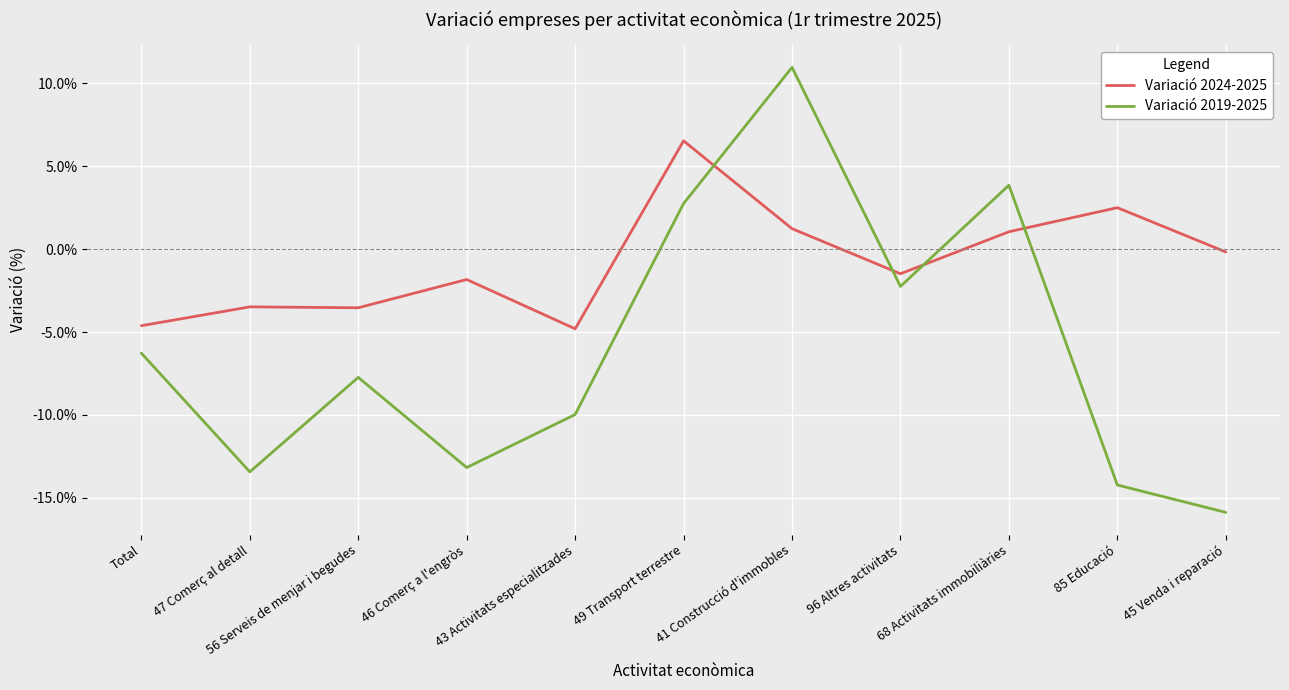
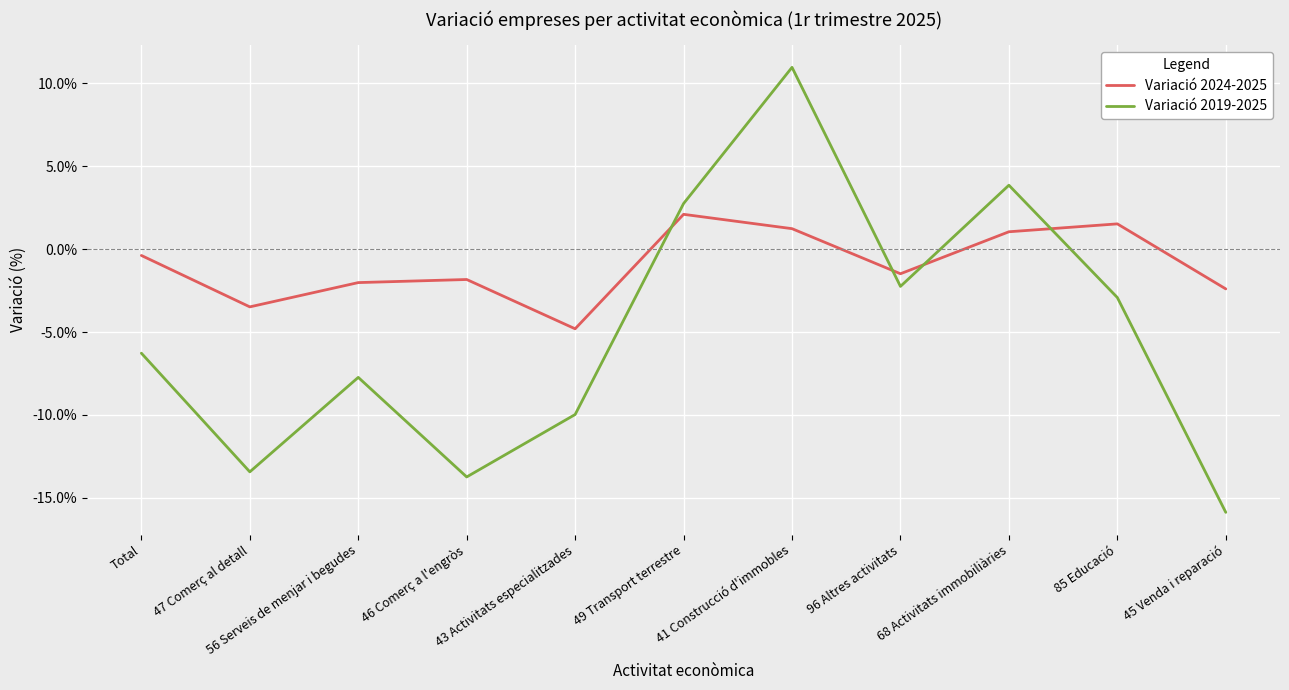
  {
    "Variació 2024-2025": {
-     "Total": "-4.6%",
+     "Total": "-0.4%",
      "47 Comerç al detall": "-3.5%",
-     "56 Serveis de menjar i begudes": "-3.5%",
+     "56 Serveis de menjar i begudes": "-2.0%",
      "46 Comerç a l'engròs": "-1.8%",
      "43 Activitats especialitzades": "-4.8%",
-     "49 Transport terrestre": "6.5%",
+     "49 Transport terrestre": "2.1%",
      "41 Construcció d'immobles": "1.2%",
      "96 Altres activitats": "-1.5%",
      "68 Activitats immobiliàries": "1.1%",
-     "85 Educació": "2.5%",
-     "45 Venda i reparació": "-0.2%"
+     "85 Educació": "1.5%",
+     "45 Venda i reparació": "-2.4%"
    },
    "Variació 2019-2025": {
      "Total": "-6.3%",
      "47 Comerç al detall": "-13.4%",
      "56 Serveis de menjar i begudes": "-7.7%",
-     "46 Comerç a l'engròs": "-13.2%",
+     "46 Comerç a l'engròs": "-13.7%",
      "43 Activitats especialitzades": "-10.0%",
      "49 Transport terrestre": "2.8%",
      "41 Construcció d'immobles": "11.0%",
      "96 Altres activitats": "-2.2%",
      "68 Activitats immobiliàries": "3.9%",
-     "85 Educació": "-14.2%",
+     "85 Educació": "-2.9%",
      "45 Venda i reparació": "-15.9%"
    }
  }
